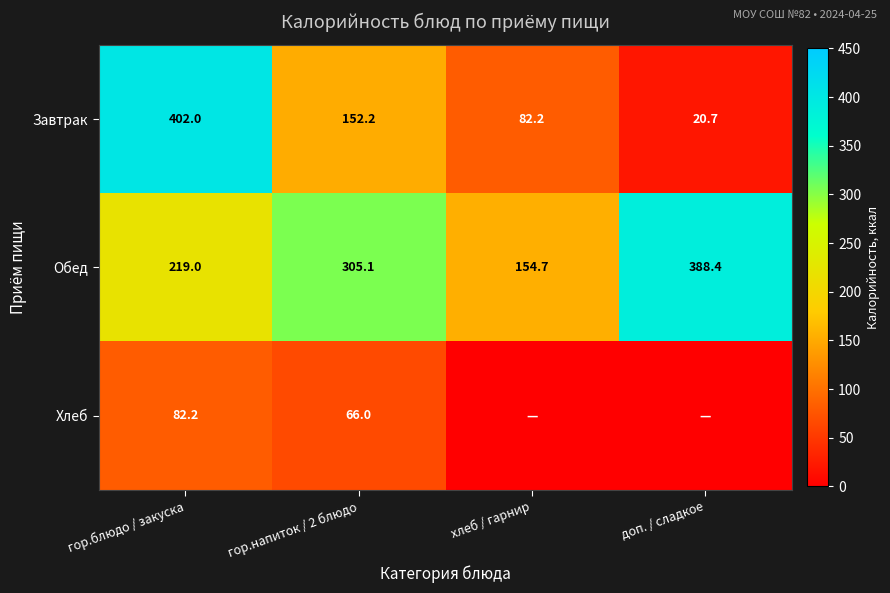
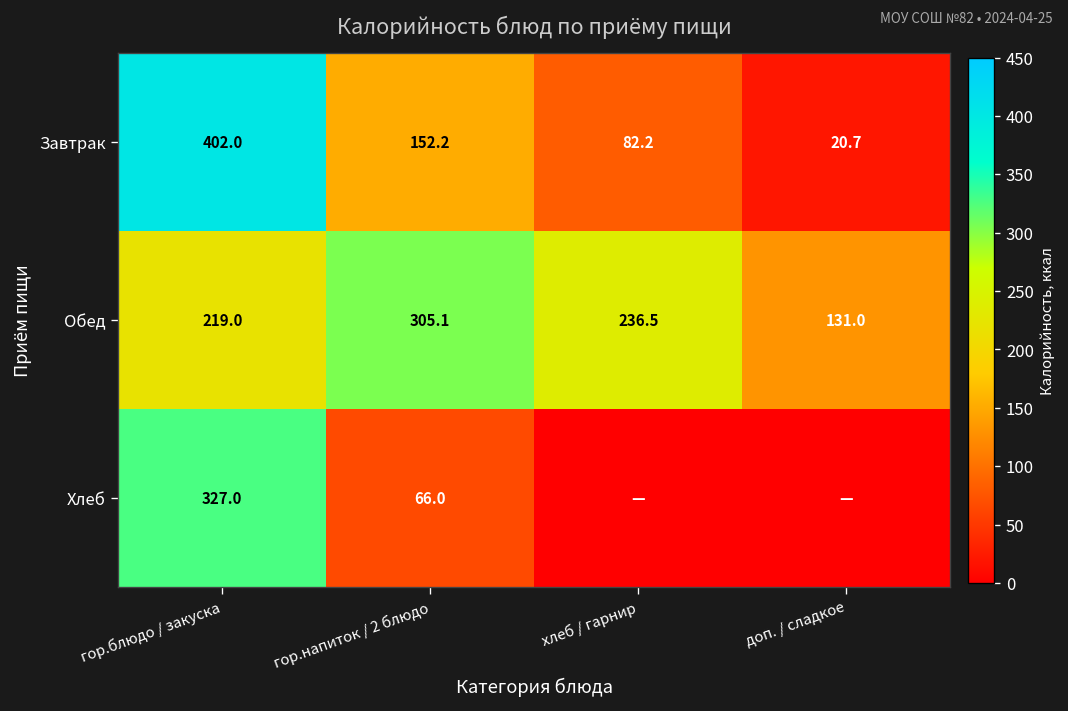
  {
    "Завтрак": {
      "гор.блюдо / закуска": 402.0,
      "гор.напиток / 2 блюдо": 152.2,
      "хлеб / гарнир": 82.2,
      "доп. / сладкое": 20.7
    },
    "Обед": {
      "гор.блюдо / закуска": 219.0,
      "гор.напиток / 2 блюдо": 305.1,
-     "хлеб / гарнир": 154.7,
-     "доп. / сладкое": 388.4
+     "хлеб / гарнир": 236.5,
+     "доп. / сладкое": 131.0
    },
    "Хлеб": {
-     "гор.блюдо / закуска": 82.2,
+     "гор.блюдо / закуска": 327.0,
      "гор.напиток / 2 блюдо": 66.0
    }
  }
